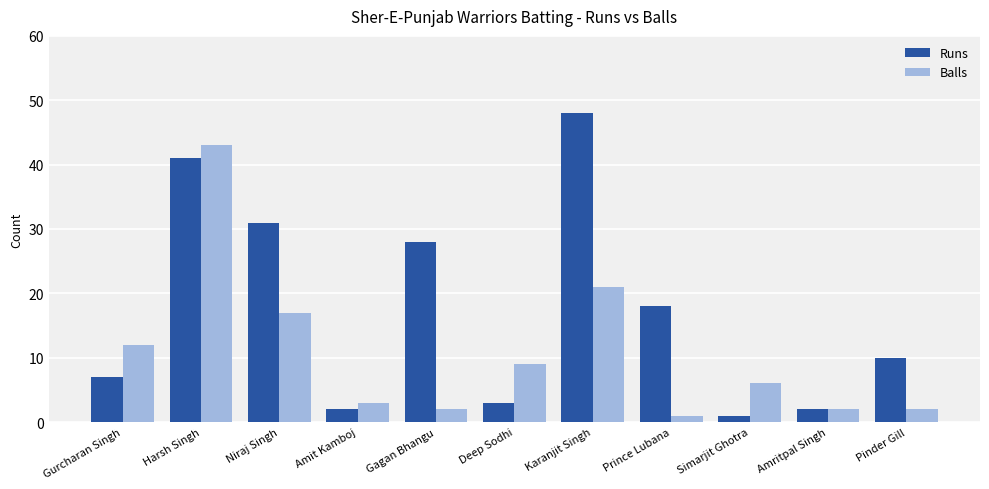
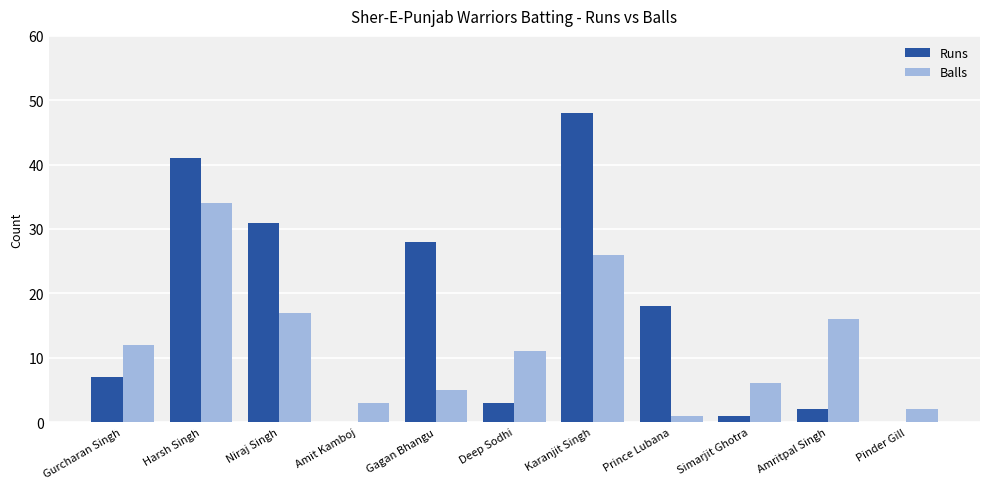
  {
    "Runs": {
      "Gurcharan Singh": 7,
      "Harsh Singh": 41,
      "Niraj Singh": 31,
-     "Amit Kamboj": 2,
+     "Amit Kamboj": 0,
      "Gagan Bhangu": 28,
      "Deep Sodhi": 3,
      "Karanjit Singh": 48,
      "Prince Lubana": 18,
      "Simarjit Ghotra": 1,
      "Amritpal Singh": 2,
-     "Pinder Gill": 10
+     "Pinder Gill": 0
    },
    "Balls": {
      "Gurcharan Singh": 12,
-     "Harsh Singh": 43,
+     "Harsh Singh": 34,
      "Niraj Singh": 17,
      "Amit Kamboj": 3,
-     "Gagan Bhangu": 2,
-     "Deep Sodhi": 9,
-     "Karanjit Singh": 21,
+     "Gagan Bhangu": 5,
+     "Deep Sodhi": 11,
+     "Karanjit Singh": 26,
      "Prince Lubana": 1,
      "Simarjit Ghotra": 6,
-     "Amritpal Singh": 2,
+     "Amritpal Singh": 16,
      "Pinder Gill": 2
    }
  }
